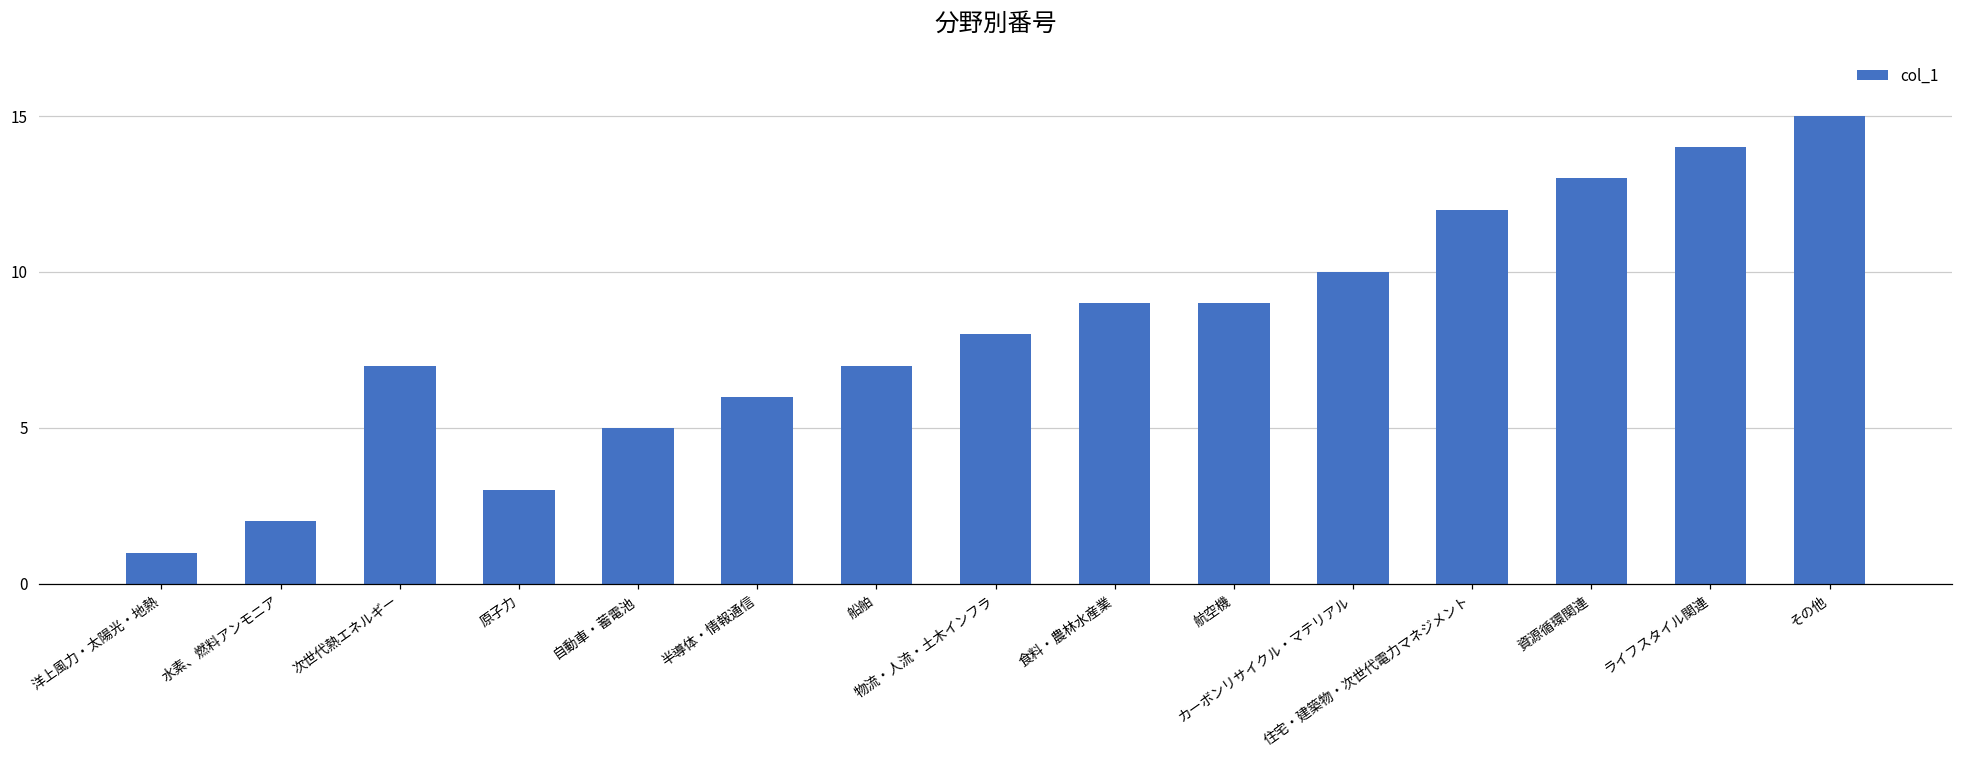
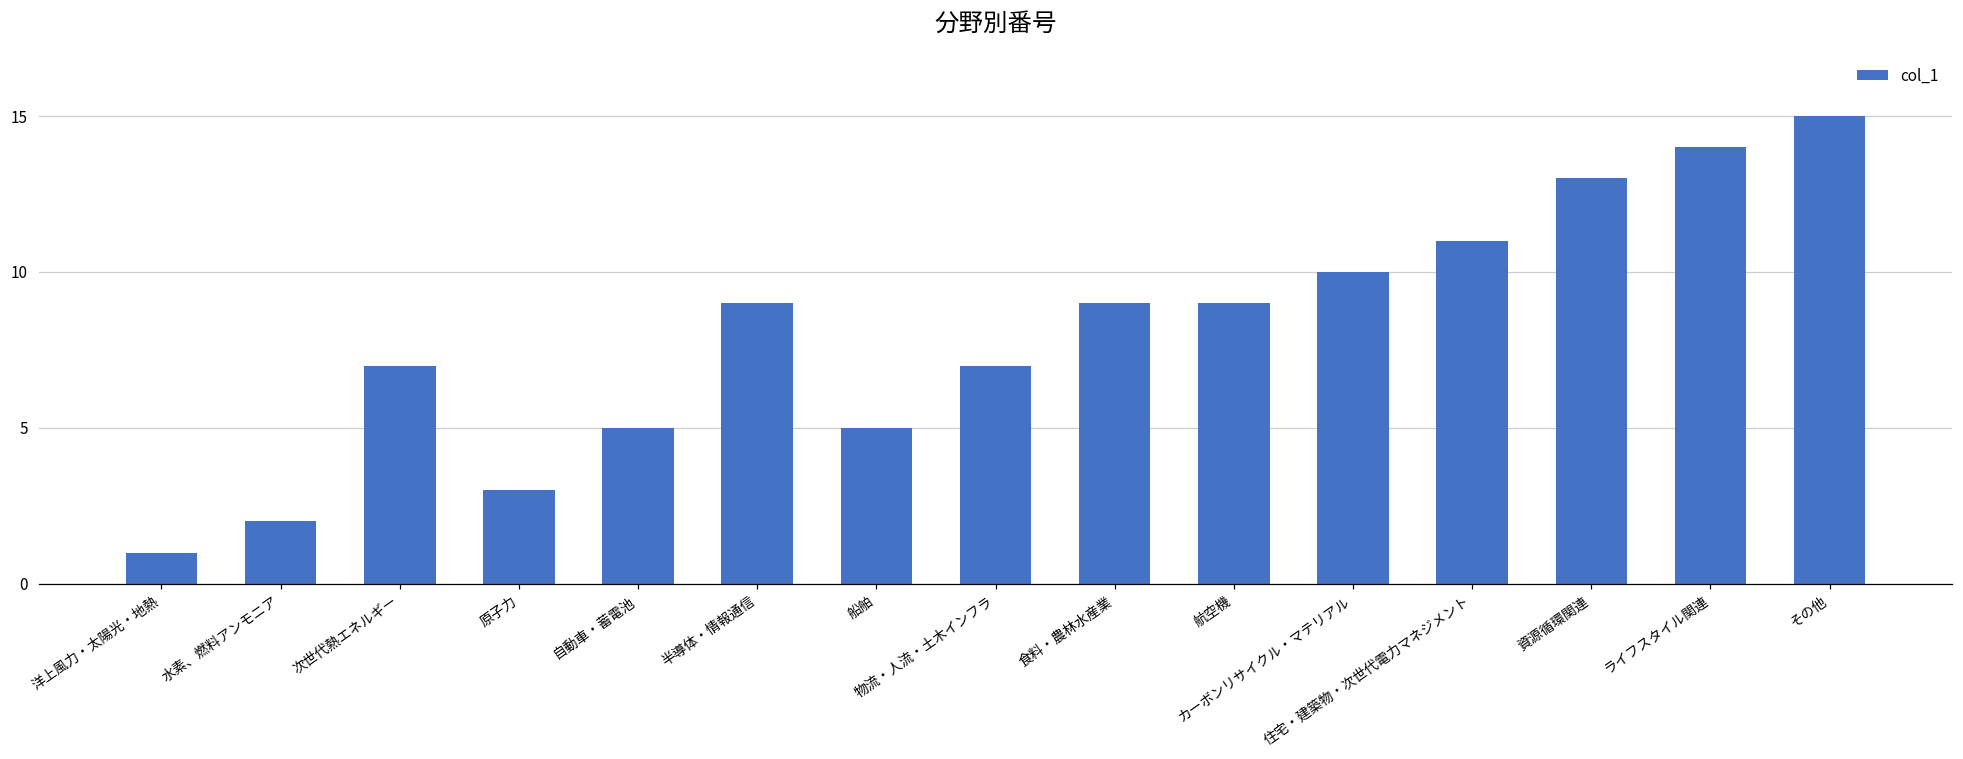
  {
    "洋上風力・太陽光・地熱": 1,
    "水素、燃料アンモニア": 2,
    "次世代熱エネルギー": 7,
    "原子力": 3,
    "自動車・蓄電池": 5,
-   "半導体・情報通信": 6,
-   "船舶": 7,
-   "物流・人流・土木インフラ": 8,
+   "半導体・情報通信": 9,
+   "船舶": 5,
+   "物流・人流・土木インフラ": 7,
    "食料・農林水産業": 9,
    "航空機": 9,
    "カーボンリサイクル・マテリアル": 10,
-   "住宅・建築物・次世代電力マネジメント": 12,
+   "住宅・建築物・次世代電力マネジメント": 11,
    "資源循環関連": 13,
    "ライフスタイル関連": 14,
    "その他": 15
  }
